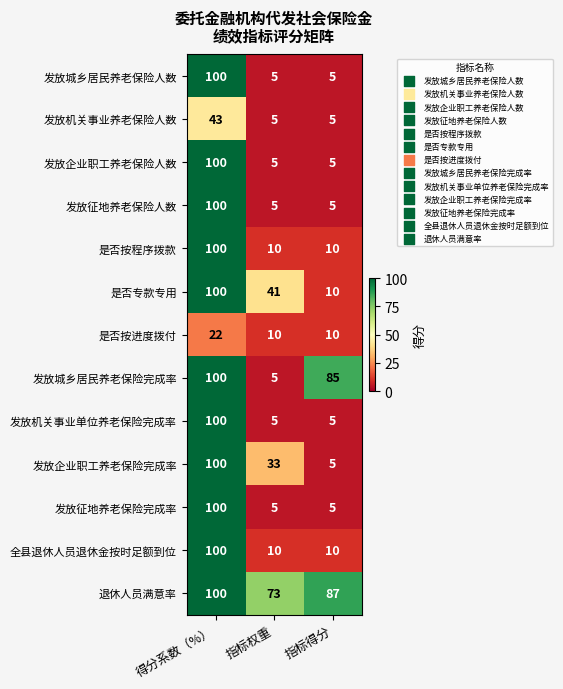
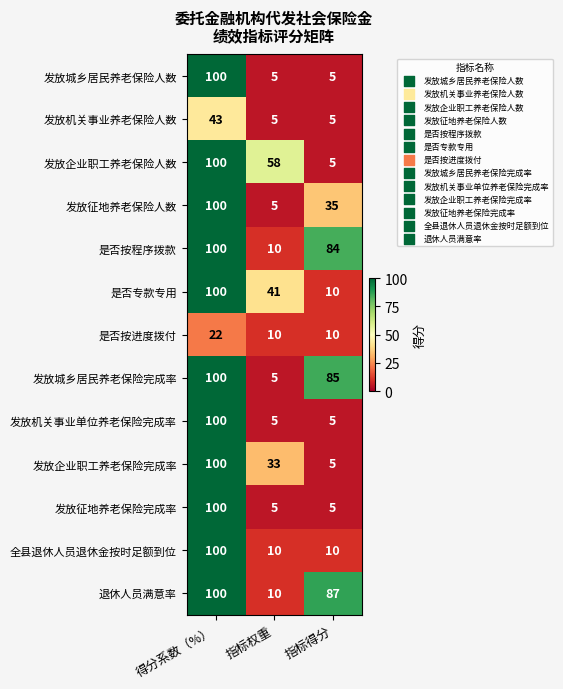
  {
    "发放城乡居民养老保险人数": {
      "得分系数（%）": 100,
      "指标权重": 5,
      "指标得分": 5
    },
    "发放机关事业养老保险人数": {
      "得分系数（%）": 43,
      "指标权重": 5,
      "指标得分": 5
    },
    "发放企业职工养老保险人数": {
      "得分系数（%）": 100,
-     "指标权重": 5,
+     "指标权重": 58,
      "指标得分": 5
    },
    "发放征地养老保险人数": {
      "得分系数（%）": 100,
      "指标权重": 5,
-     "指标得分": 5
+     "指标得分": 35
    },
    "是否按程序拨款": {
      "得分系数（%）": 100,
      "指标权重": 10,
-     "指标得分": 10
+     "指标得分": 84
    },
    "是否专款专用": {
      "得分系数（%）": 100,
      "指标权重": 41,
      "指标得分": 10
    },
    "是否按进度拨付": {
      "得分系数（%）": 22,
      "指标权重": 10,
      "指标得分": 10
    },
    "发放城乡居民养老保险完成率": {
      "得分系数（%）": 100,
      "指标权重": 5,
      "指标得分": 85
    },
    "发放机关事业单位养老保险完成率": {
      "得分系数（%）": 100,
      "指标权重": 5,
      "指标得分": 5
    },
    "发放企业职工养老保险完成率": {
      "得分系数（%）": 100,
      "指标权重": 33,
      "指标得分": 5
    },
    "发放征地养老保险完成率": {
      "得分系数（%）": 100,
      "指标权重": 5,
      "指标得分": 5
    },
    "全县退休人员退休金按时足额到位": {
      "得分系数（%）": 100,
      "指标权重": 10,
      "指标得分": 10
    },
    "退休人员满意率": {
      "得分系数（%）": 100,
-     "指标权重": 73,
+     "指标权重": 10,
      "指标得分": 87
    }
  }
